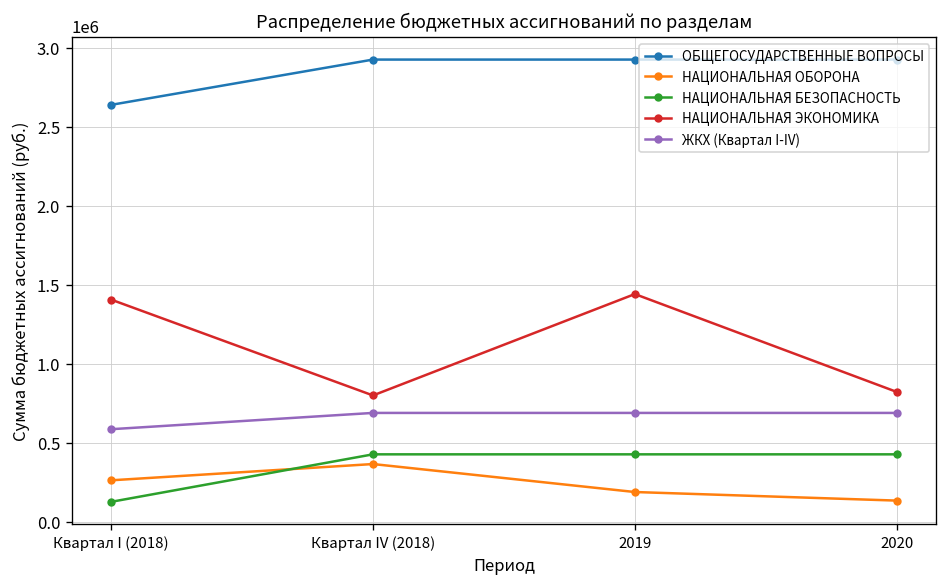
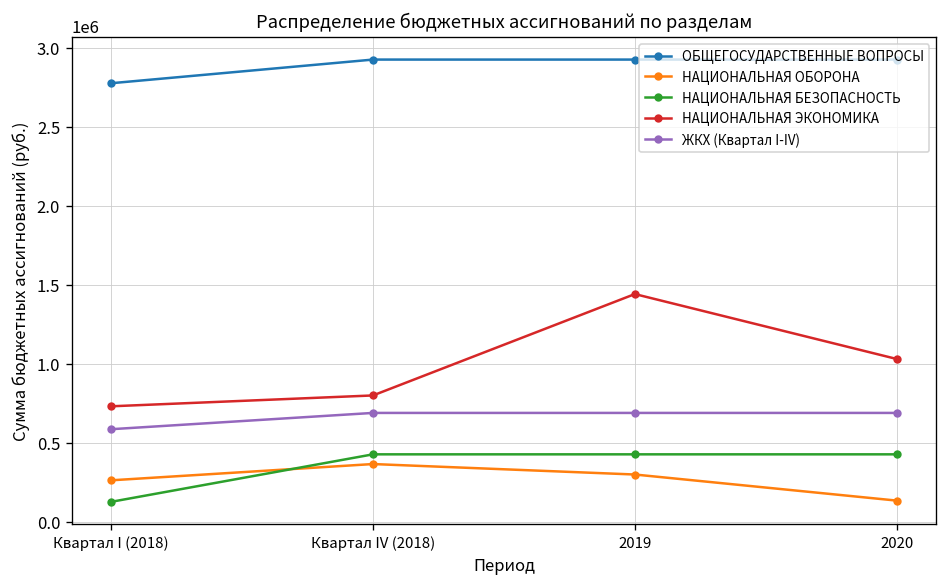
  {
    "ОБЩЕГОСУДАРСТВЕННЫЕ ВОПРОСЫ": {
-     "Квартал I (2018)": 2640000,
+     "Квартал I (2018)": 2780000,
      "Квартал IV (2018)": 2920000,
      "2019": 2920000
    },
    "НАЦИОНАЛЬНАЯ ОБОРОНА": {
      "Квартал I (2018)": 260000,
      "Квартал IV (2018)": 370000,
-     "2019": 190000,
+     "2019": 300000,
      "2020": 130000
    },
    "НАЦИОНАЛЬНАЯ БЕЗОПАСНОСТЬ": {
      "Квартал I (2018)": 130000,
      "Квартал IV (2018)": 430000,
      "2019": 430000,
      "2020": 430000
    },
    "НАЦИОНАЛЬНАЯ ЭКОНОМИКА": {
-     "Квартал I (2018)": 1410000,
+     "Квартал I (2018)": 730000,
      "Квартал IV (2018)": 800000,
      "2019": 1440000,
-     "2020": 820000
+     "2020": 1030000
    },
    "ЖКХ (Квартал I-IV)": {
      "Квартал I (2018)": 590000,
      "Квартал IV (2018)": 690000,
      "2019": 690000,
      "2020": 690000
    }
  }
